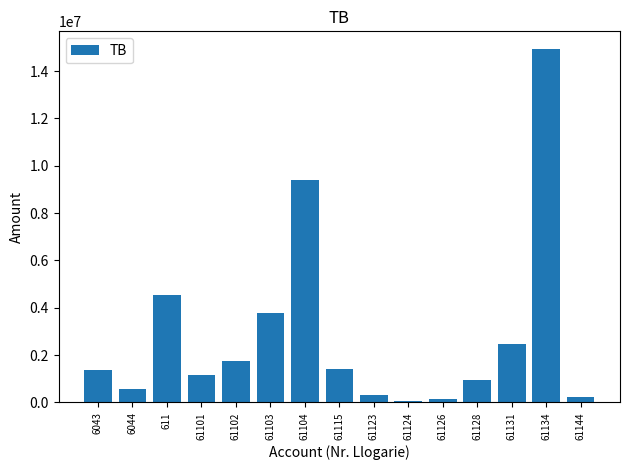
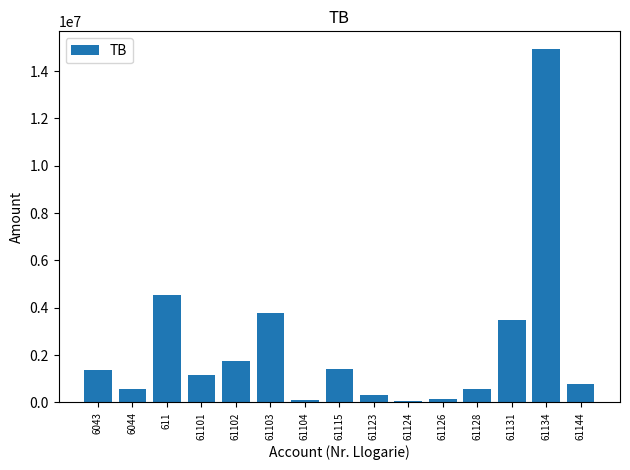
  {
    "6043": 1400000,
    "6044": 600000,
    "611": 4600000,
    "61101": 1100000,
    "61102": 1700000,
    "61103": 3800000,
-   "61104": 9400000,
+   "61104": 100000,
    "61115": 1400000,
    "61123": 300000,
    "61126": 200000,
-   "61128": 900000,
-   "61131": 2500000,
+   "61128": 600000,
+   "61131": 3500000,
    "61134": 14900000,
-   "61144": 200000
+   "61144": 800000
  }
